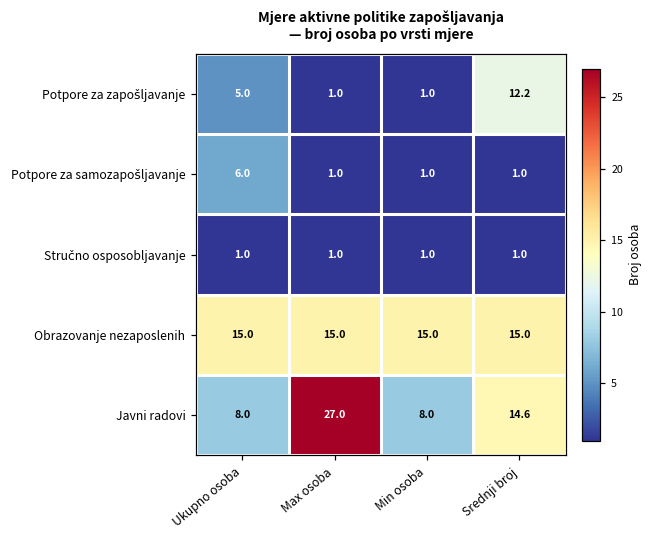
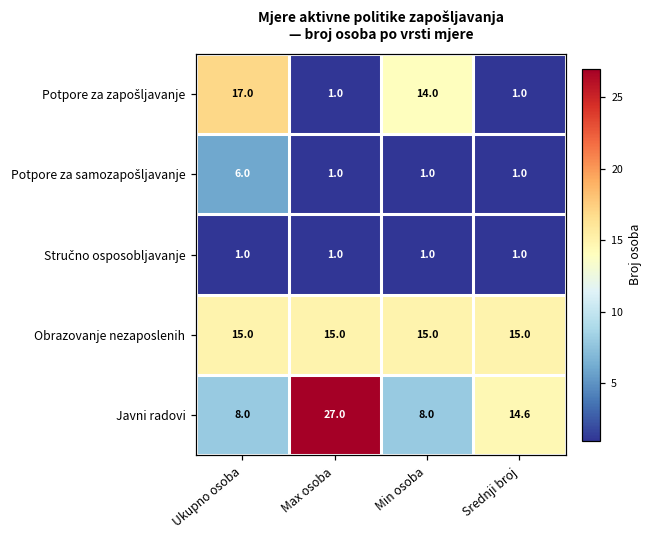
  {
    "Potpore za zapošljavanje": {
-     "Ukupno osoba": 5.0,
+     "Ukupno osoba": 17.0,
      "Max osoba": 1.0,
-     "Min osoba": 1.0,
-     "Srednji broj": 12.2
+     "Min osoba": 14.0,
+     "Srednji broj": 1.0
    },
    "Potpore za samozapošljavanje": {
      "Ukupno osoba": 6.0,
      "Max osoba": 1.0,
      "Min osoba": 1.0,
      "Srednji broj": 1.0
    },
    "Stručno osposobljavanje": {
      "Ukupno osoba": 1.0,
      "Max osoba": 1.0,
      "Min osoba": 1.0,
      "Srednji broj": 1.0
    },
    "Obrazovanje nezaposlenih": {
      "Ukupno osoba": 15.0,
      "Max osoba": 15.0,
      "Min osoba": 15.0,
      "Srednji broj": 15.0
    },
    "Javni radovi": {
      "Ukupno osoba": 8.0,
      "Max osoba": 27.0,
      "Min osoba": 8.0,
      "Srednji broj": 14.6
    }
  }
